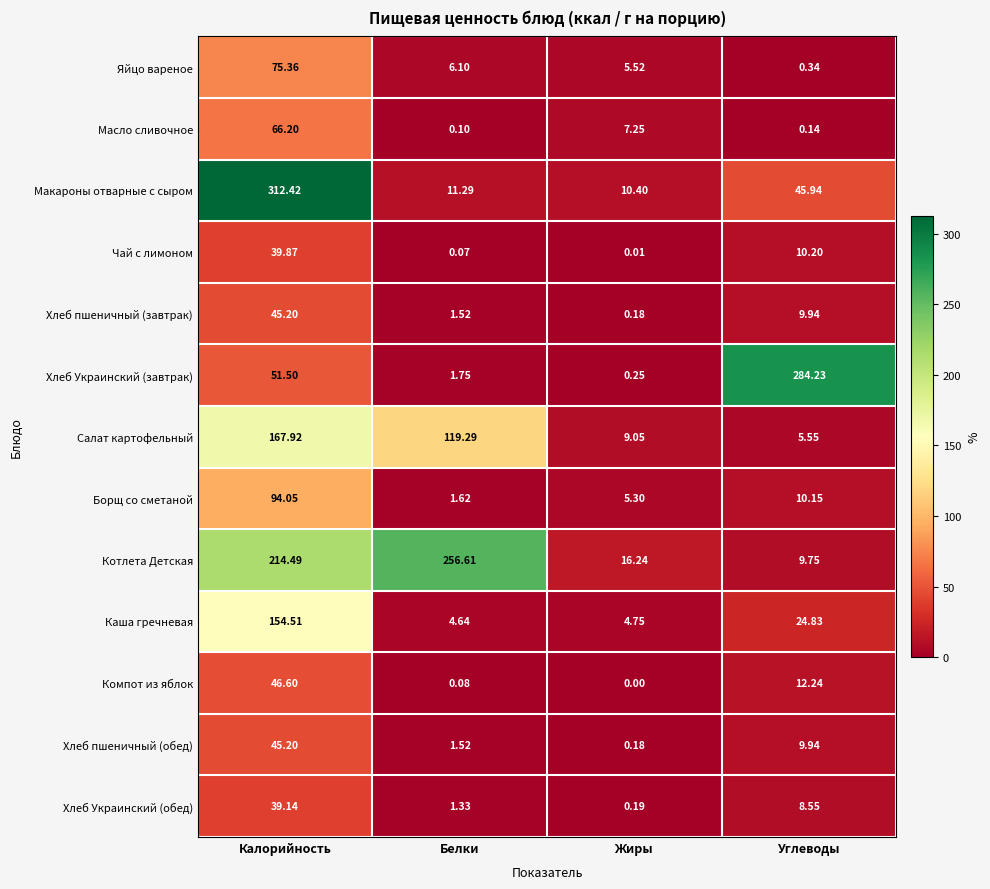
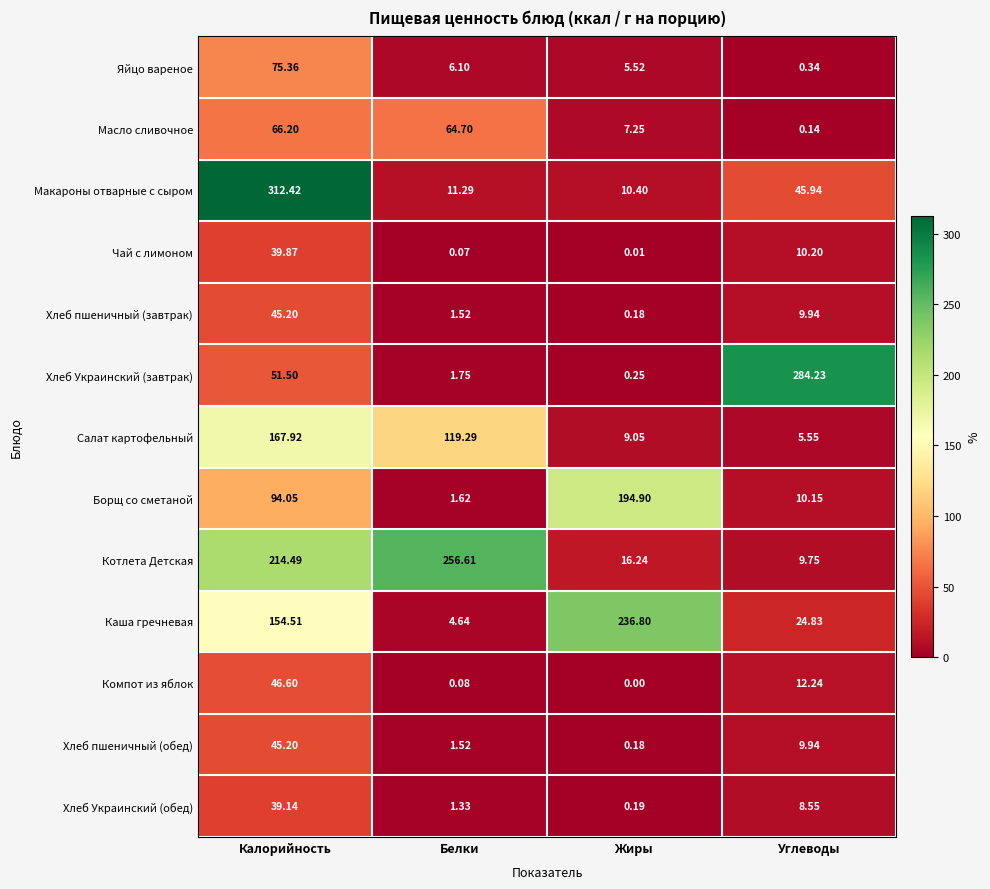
  {
    "Яйцо вареное": {
      "Калорийность": 75.36,
      "Белки": 6.10,
      "Жиры": 5.52,
      "Углеводы": 0.34
    },
    "Масло сливочное": {
      "Калорийность": 66.20,
-     "Белки": 0.10,
+     "Белки": 64.70,
      "Жиры": 7.25,
      "Углеводы": 0.14
    },
    "Макароны отварные с сыром": {
      "Калорийность": 312.42,
      "Белки": 11.29,
      "Жиры": 10.40,
      "Углеводы": 45.94
    },
    "Чай с лимоном": {
      "Калорийность": 39.87,
      "Белки": 0.07,
      "Жиры": 0.01,
      "Углеводы": 10.20
    },
    "Хлеб пшеничный (завтрак)": {
      "Калорийность": 45.20,
      "Белки": 1.52,
      "Жиры": 0.18,
      "Углеводы": 9.94
    },
    "Хлеб Украинский (завтрак)": {
      "Калорийность": 51.50,
      "Белки": 1.75,
      "Жиры": 0.25,
      "Углеводы": 284.23
    },
    "Салат картофельный": {
      "Калорийность": 167.92,
      "Белки": 119.29,
      "Жиры": 9.05,
      "Углеводы": 5.55
    },
    "Борщ со сметаной": {
      "Калорийность": 94.05,
      "Белки": 1.62,
-     "Жиры": 5.30,
+     "Жиры": 194.90,
      "Углеводы": 10.15
    },
    "Котлета Детская": {
      "Калорийность": 214.49,
      "Белки": 256.61,
      "Жиры": 16.24,
      "Углеводы": 9.75
    },
    "Каша гречневая": {
      "Калорийность": 154.51,
      "Белки": 4.64,
-     "Жиры": 4.75,
+     "Жиры": 236.80,
      "Углеводы": 24.83
    },
    "Компот из яблок": {
      "Калорийность": 46.60,
      "Белки": 0.08,
      "Жиры": 0.00,
      "Углеводы": 12.24
    },
    "Хлеб пшеничный (обед)": {
      "Калорийность": 45.20,
      "Белки": 1.52,
      "Жиры": 0.18,
      "Углеводы": 9.94
    },
    "Хлеб Украинский (обед)": {
      "Калорийность": 39.14,
      "Белки": 1.33,
      "Жиры": 0.19,
      "Углеводы": 8.55
    }
  }
